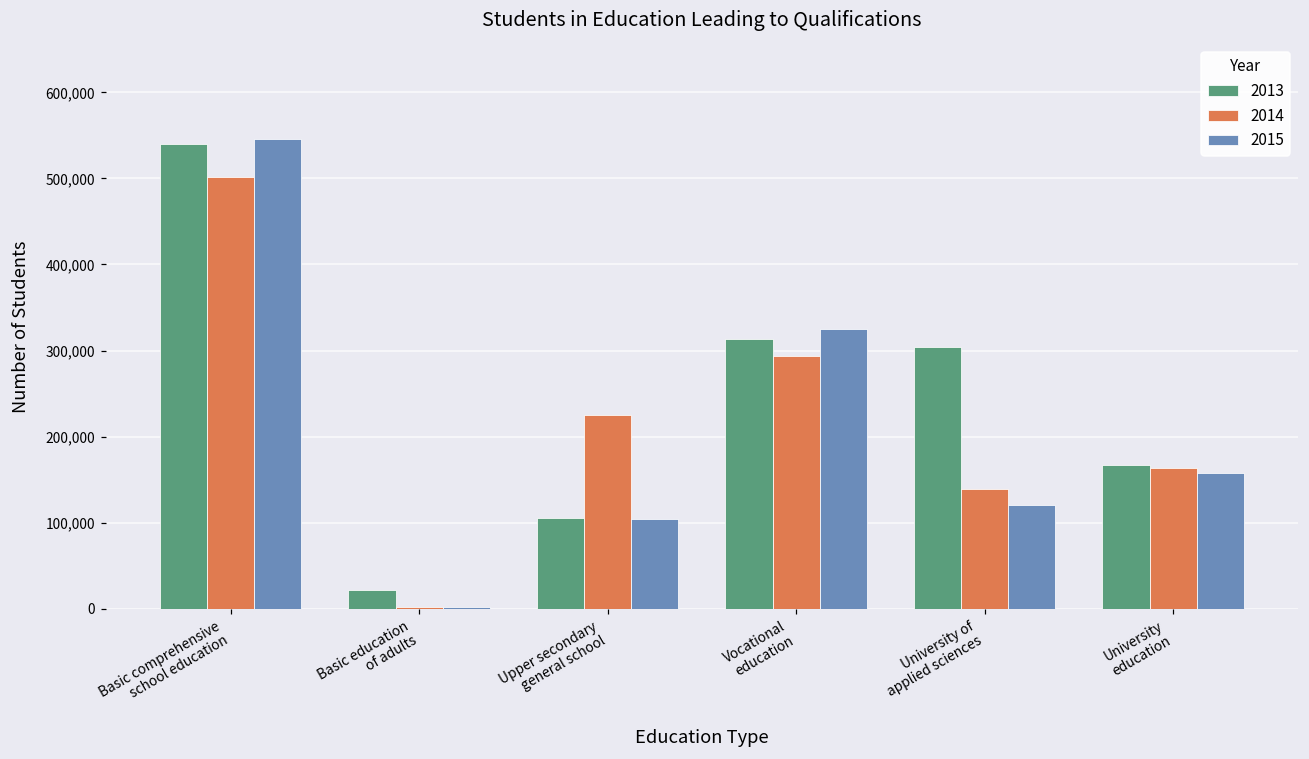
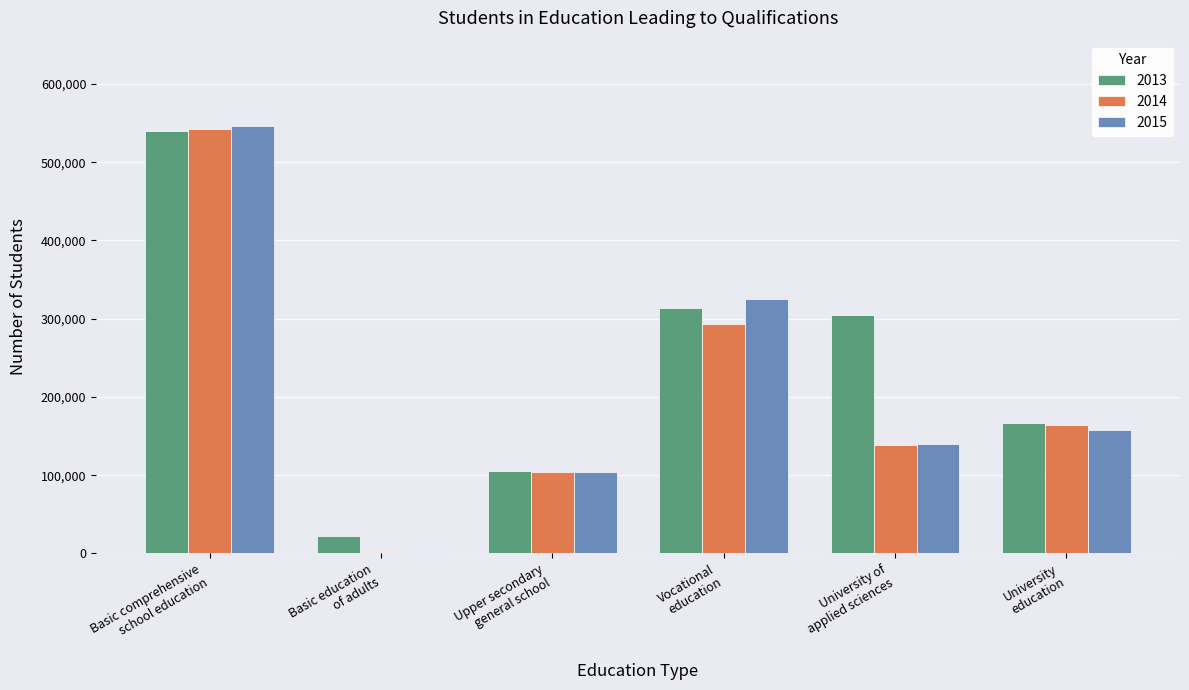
  {
    "2013": {
      "Basic comprehensive school education": "540,000",
      "Basic education of adults": "20,000",
      "Upper secondary general school": "110,000",
      "Vocational education": "310,000",
      "University of applied sciences": "300,000",
      "University education": "170,000"
    },
    "2014": {
-     "Basic comprehensive school education": "500,000",
-     "Upper secondary general school": "230,000",
+     "Basic comprehensive school education": "540,000",
+     "Upper secondary general school": "100,000",
      "Vocational education": "290,000",
      "University of applied sciences": "140,000",
      "University education": "160,000"
    },
    "2015": {
      "Basic comprehensive school education": "550,000",
      "Upper secondary general school": "100,000",
      "Vocational education": "330,000",
-     "University of applied sciences": "120,000",
+     "University of applied sciences": "140,000",
      "University education": "160,000"
    }
  }
